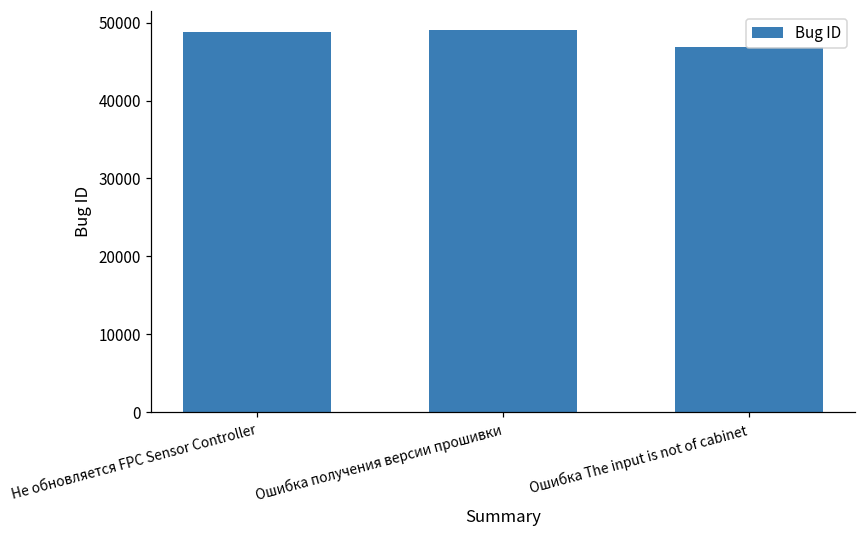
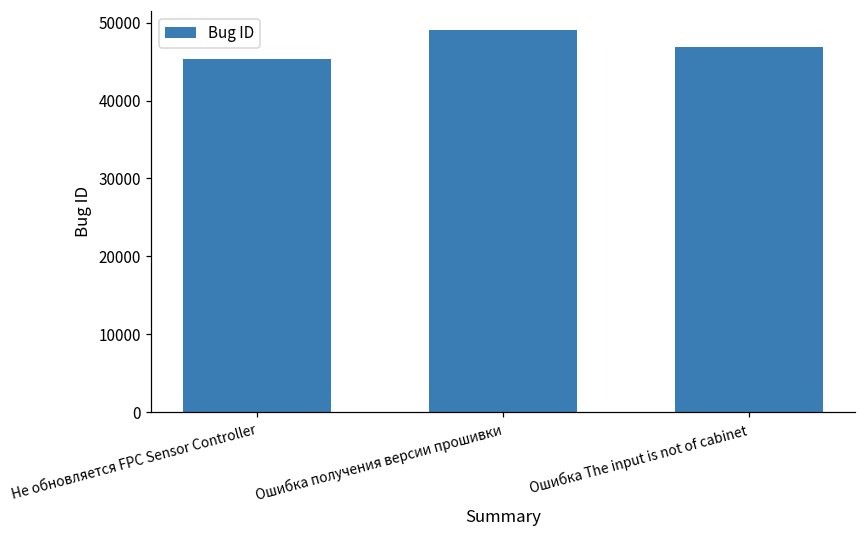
  {
-   "Не обновляется FPC Sensor Controller": 49000,
+   "Не обновляется FPC Sensor Controller": 45000,
    "Ошибка получения версии прошивки": 49000,
    "Ошибка The input is not of cabinet": 47000
  }
